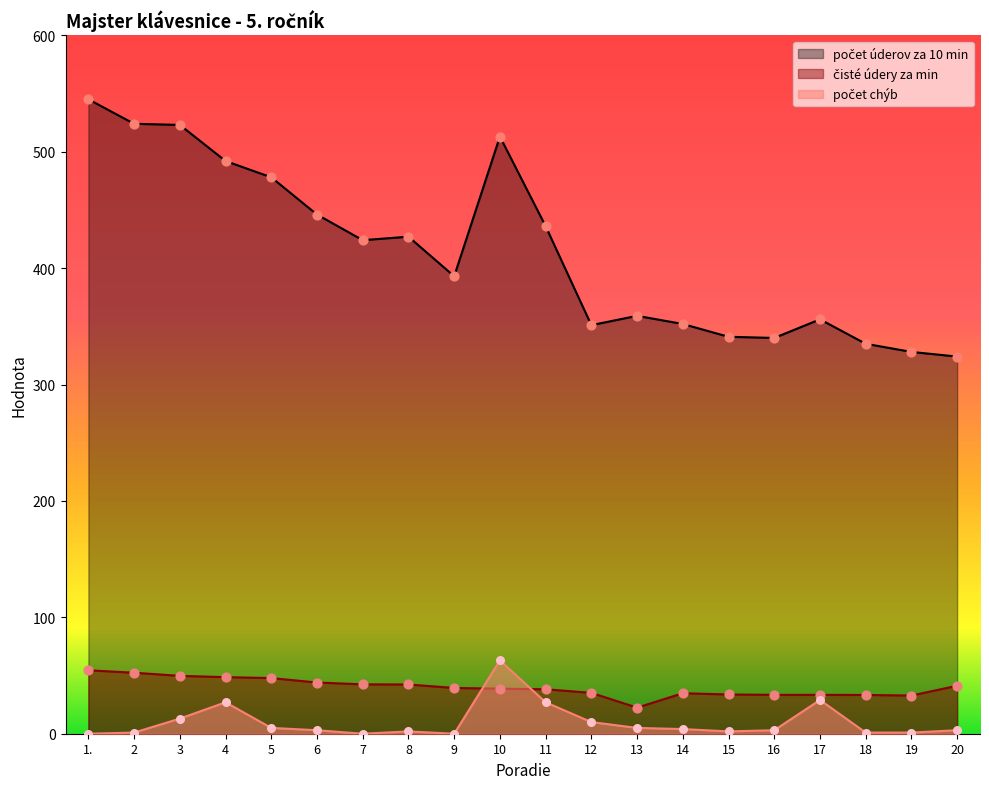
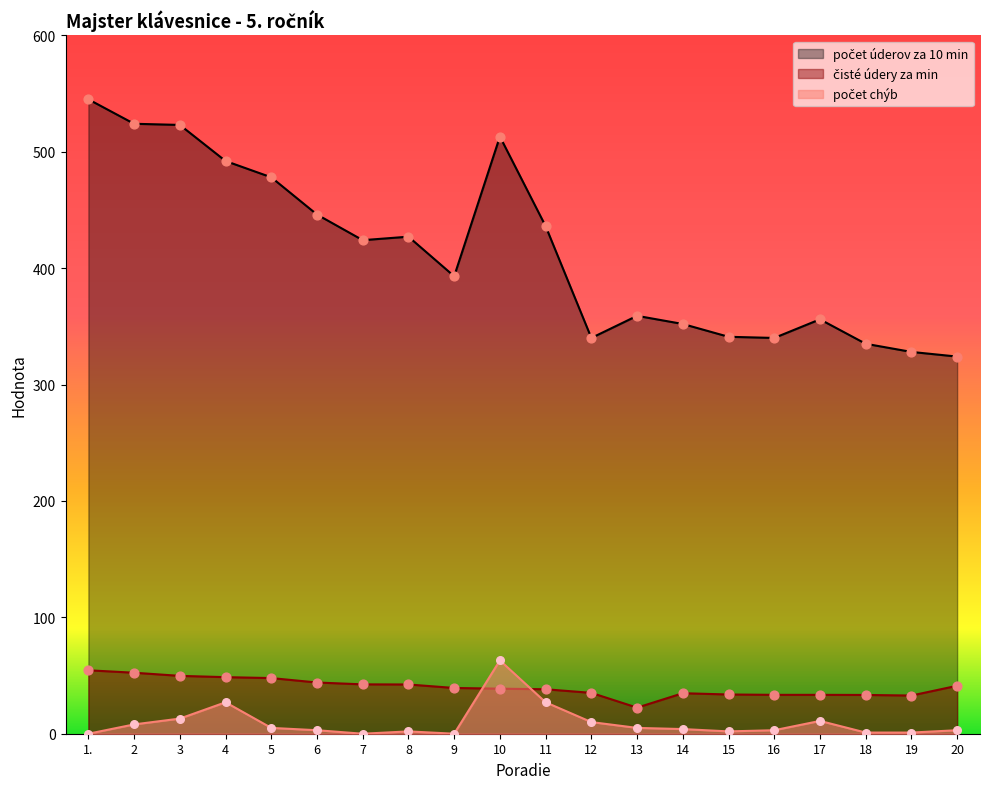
  {
    "počet úderov za 10 min": {
      "1.": 545,
      "2": 524,
      "3": 523,
      "4": 492,
      "5": 478,
      "6": 446,
      "7": 424,
      "8": 427,
      "9": 393,
      "10": 513,
      "11": 436,
-     "12": 351,
+     "12": 340,
      "13": 359,
      "14": 352,
      "15": 341,
      "16": 340,
      "17": 356,
      "18": 335,
      "19": 328,
      "20": 324
    },
    "čisté údery za min": {
      "1.": 55,
      "2": 52,
      "3": 50,
      "4": 49,
      "5": 48,
      "6": 44,
      "7": 42,
      "8": 42,
      "9": 39,
      "10": 39,
      "11": 38,
      "12": 35,
      "13": 22,
      "14": 35,
      "15": 34,
      "16": 33,
      "17": 33,
      "18": 33,
      "19": 33,
      "20": 41
    },
    "počet chýb": {
      "1.": 0,
-     "2": 1,
+     "2": 8,
      "3": 13,
      "4": 27,
      "5": 5,
      "6": 3,
      "7": 0,
      "8": 2,
      "9": 0,
      "10": 63,
      "11": 27,
      "12": 10,
      "13": 5,
      "14": 4,
      "15": 2,
      "16": 3,
-     "17": 29,
+     "17": 11,
      "18": 1,
      "19": 1,
      "20": 3
    }
  }
